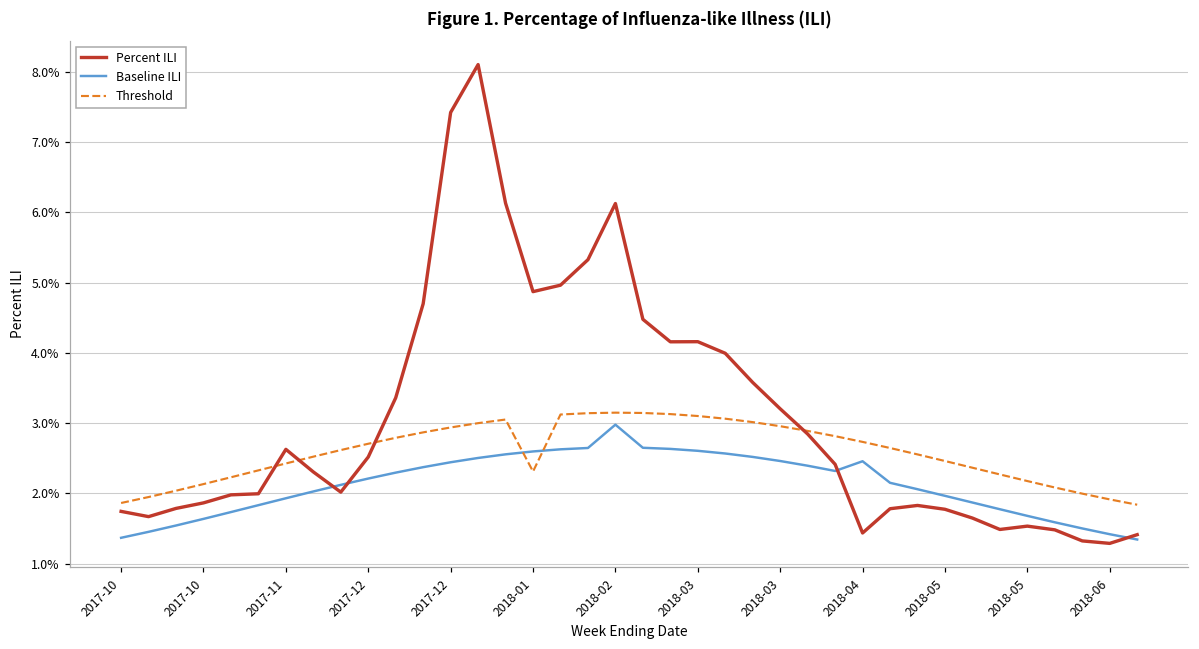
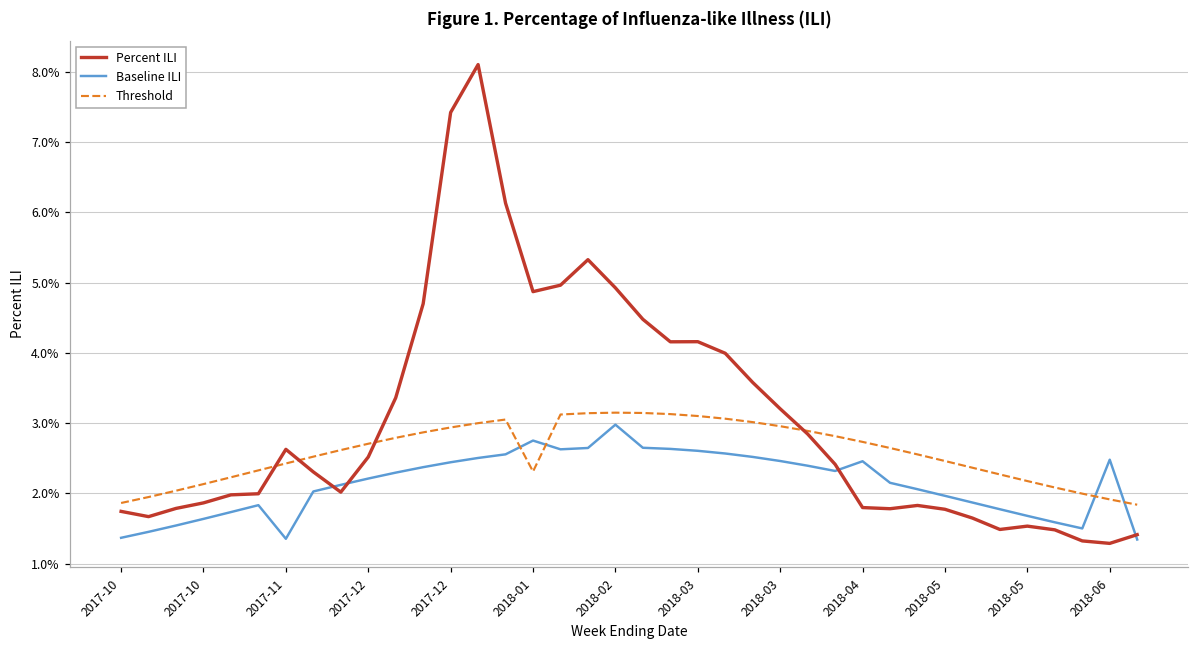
  {
    "Percent ILI": {
      "2017-11": "2.6%",
      "2018-01": "4.9%",
-     "2018-02": "6.1%",
-     "2018-04": "1.4%",
+     "2018-02": "4.9%",
+     "2018-04": "1.8%",
      "2018-06": "1.3%"
    },
    "Baseline ILI": {
-     "2017-11": "1.9%",
-     "2018-01": "2.6%",
+     "2017-11": "1.4%",
+     "2018-01": "2.8%",
      "2018-02": "3.0%",
      "2018-04": "2.5%",
-     "2018-06": "1.4%"
+     "2018-06": "2.5%"
    },
    "Threshold": {
      "2017-11": "2.4%",
      "2018-01": "2.3%",
      "2018-02": "3.1%",
      "2018-04": "2.7%",
      "2018-06": "1.9%"
    }
  }
